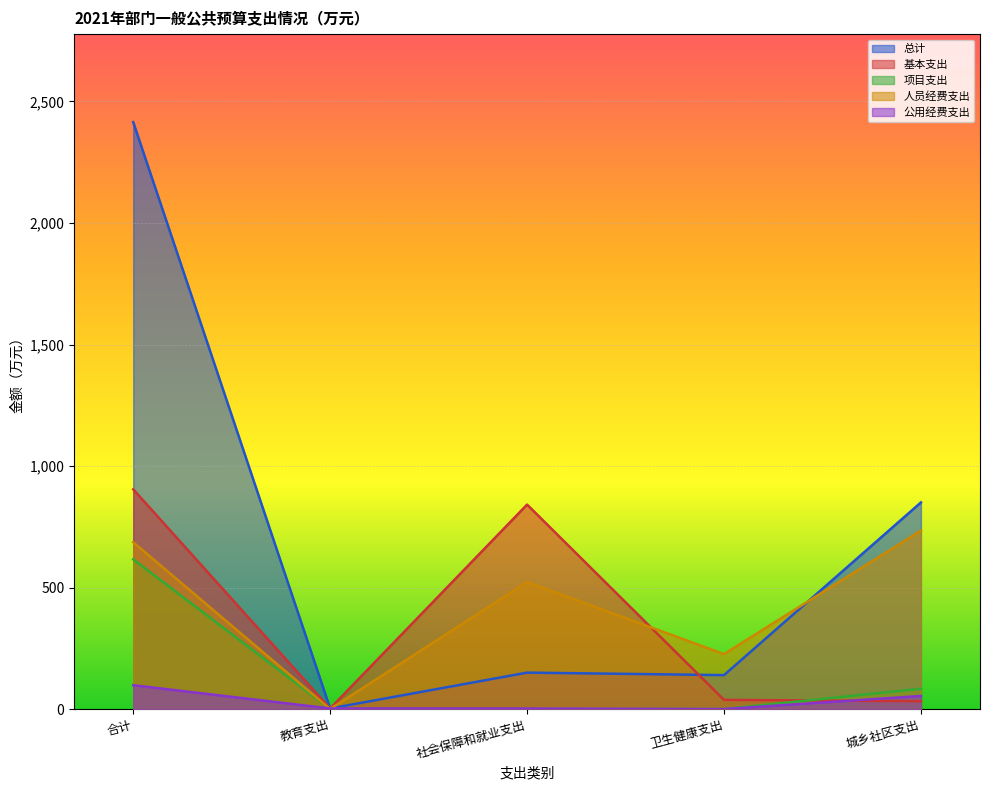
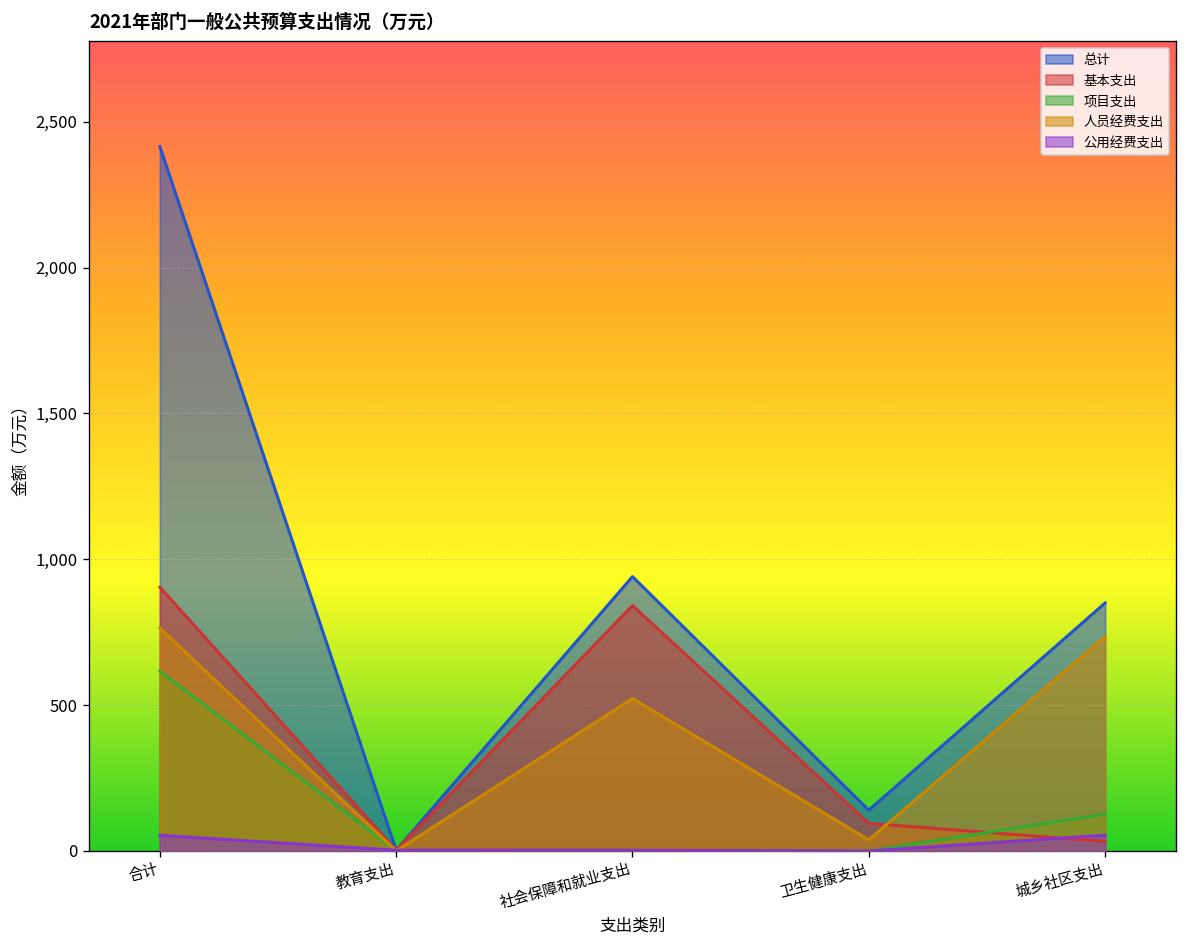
  {
    "总计": {
      "合计": "2,420",
-     "社会保障和就业支出": "150",
+     "社会保障和就业支出": "940",
      "卫生健康支出": "140",
      "城乡社区支出": "850"
    },
    "基本支出": {
      "合计": "900",
      "社会保障和就业支出": "840",
-     "卫生健康支出": "40",
+     "卫生健康支出": "90",
      "城乡社区支出": "30"
    },
    "项目支出": {
      "合计": "620",
-     "城乡社区支出": "80"
+     "城乡社区支出": "130"
    },
    "人员经费支出": {
-     "合计": "690",
+     "合计": "760",
      "社会保障和就业支出": "520",
-     "卫生健康支出": "230",
+     "卫生健康支出": "40",
      "城乡社区支出": "730"
    },
    "公用经费支出": {
-     "合计": "100",
+     "合计": "50",
      "城乡社区支出": "50"
    }
  }
